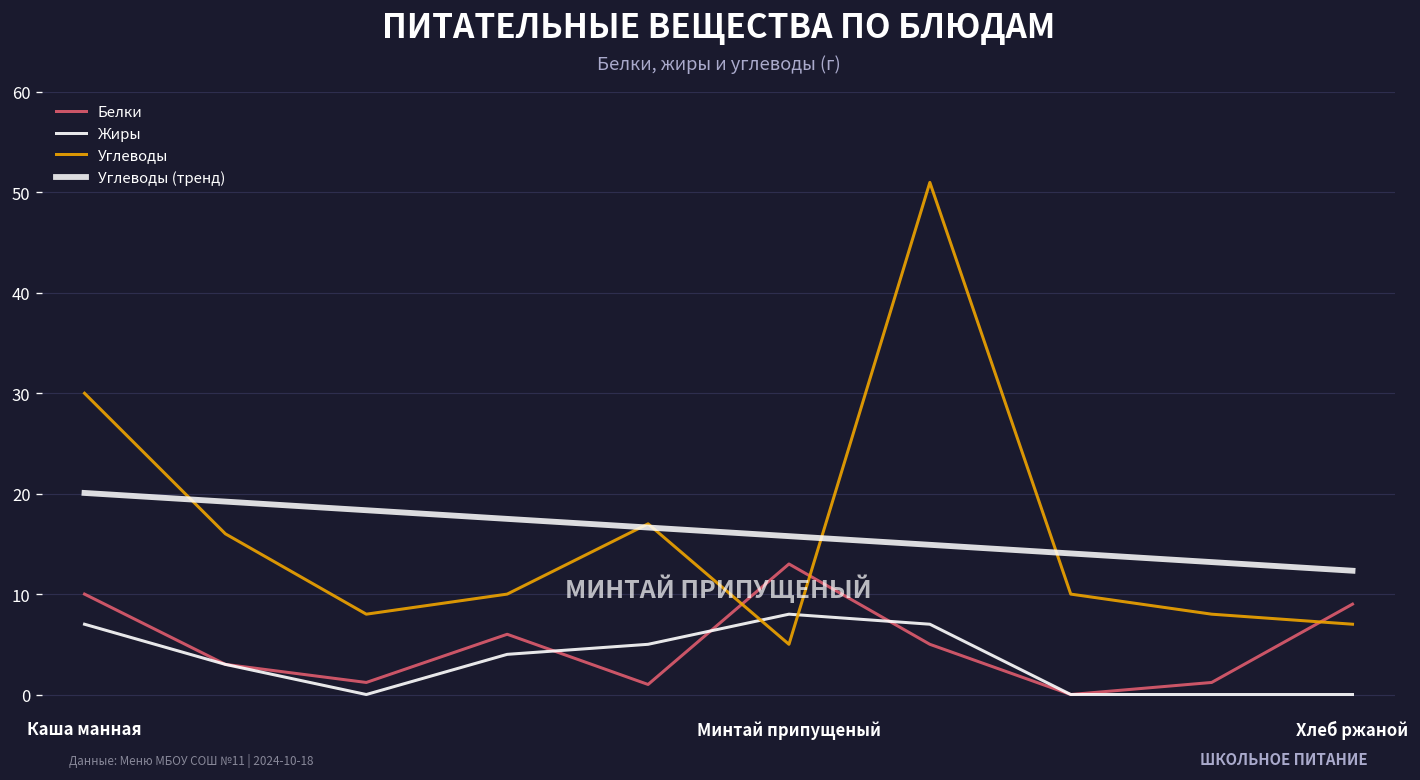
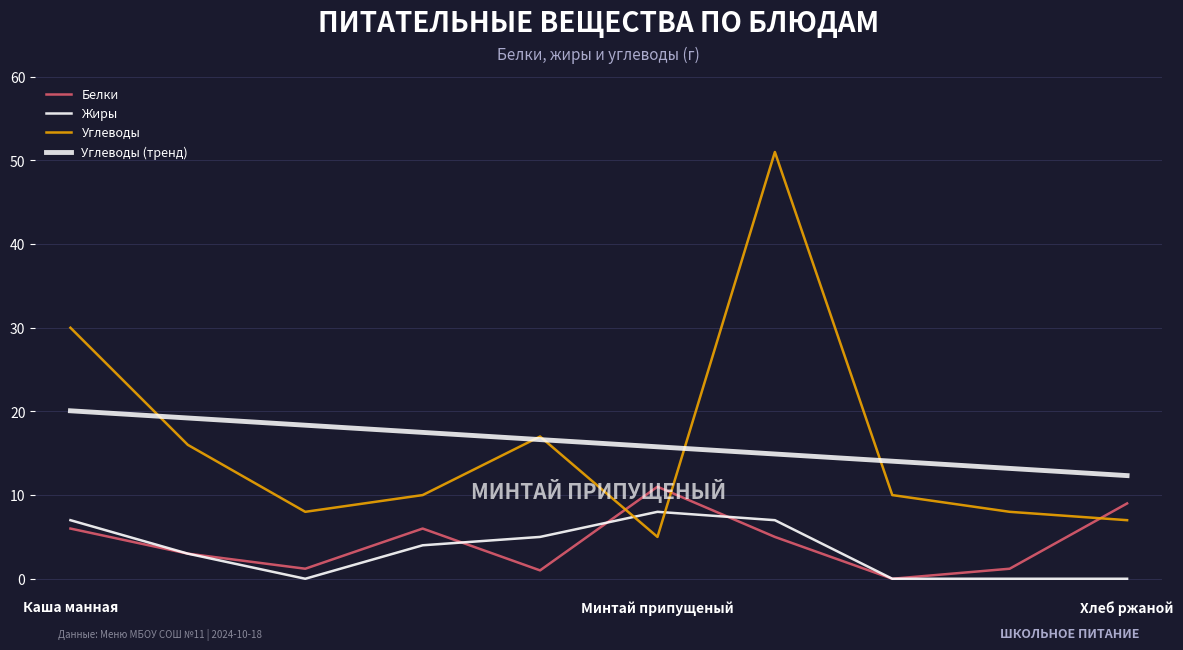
  {
    "Белки": {
-     "Каша манная": 10,
-     "Минтай припущеный": 13,
+     "Каша манная": 6,
+     "Минтай припущеный": 11,
      "Хлеб ржаной": 9
    },
    "Углеводы": {
      "Каша манная": 30,
      "Минтай припущеный": 5,
      "Хлеб ржаной": 7
    }
  }
